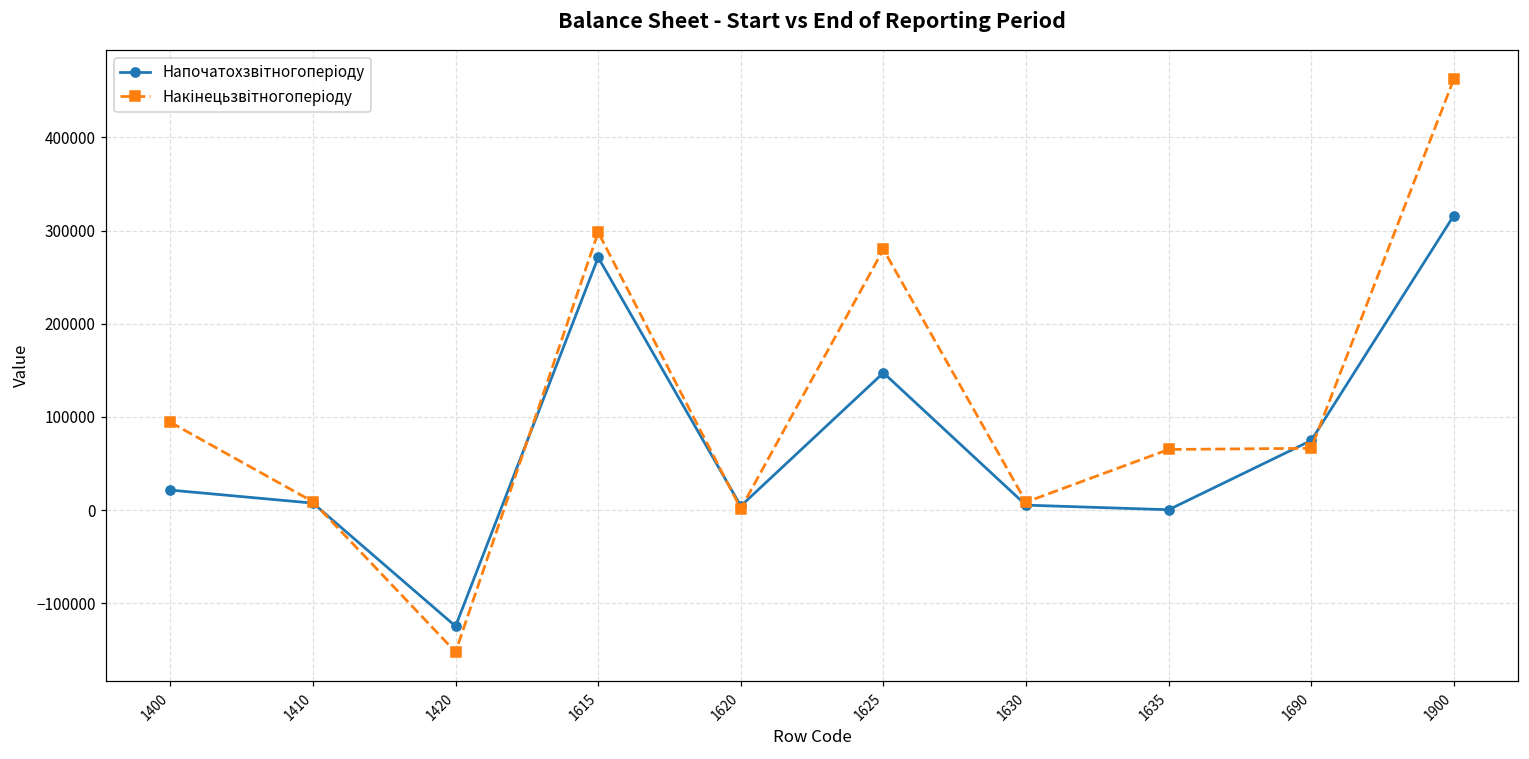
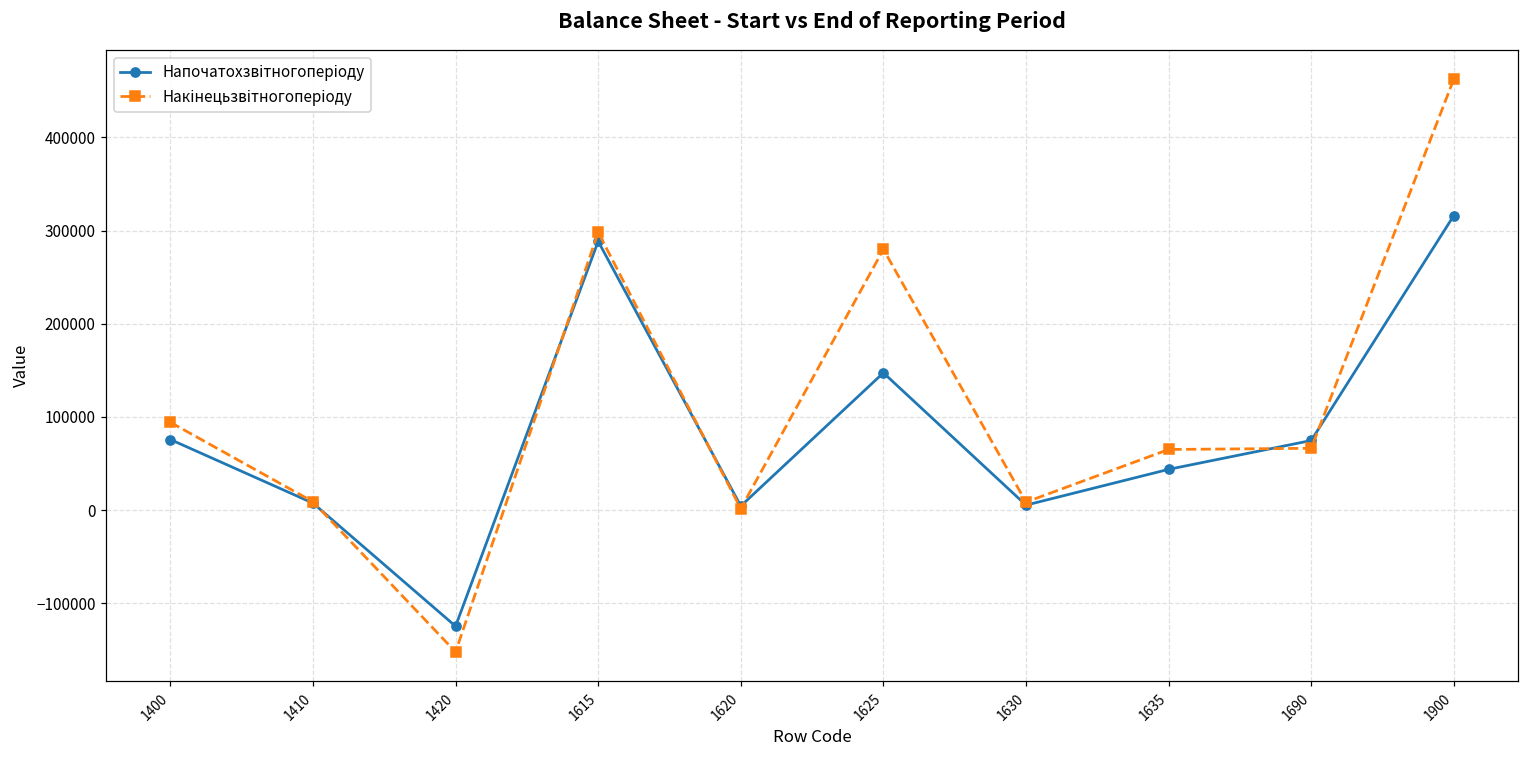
  {
    "Напочатохзвітногоперіоду": {
-     "1400": 20000,
+     "1400": 80000,
      "1420": -120000,
-     "1615": 270000,
+     "1615": 290000,
      "1625": 150000,
      "1630": 10000,
-     "1635": 0,
+     "1635": 40000,
      "1690": 70000,
      "1900": 320000
    },
    "Накінецьзвітногоперіоду": {
      "1400": 90000,
      "1420": -150000,
      "1615": 300000,
      "1625": 280000,
      "1630": 10000,
      "1635": 70000,
      "1690": 70000,
      "1900": 460000
    }
  }
